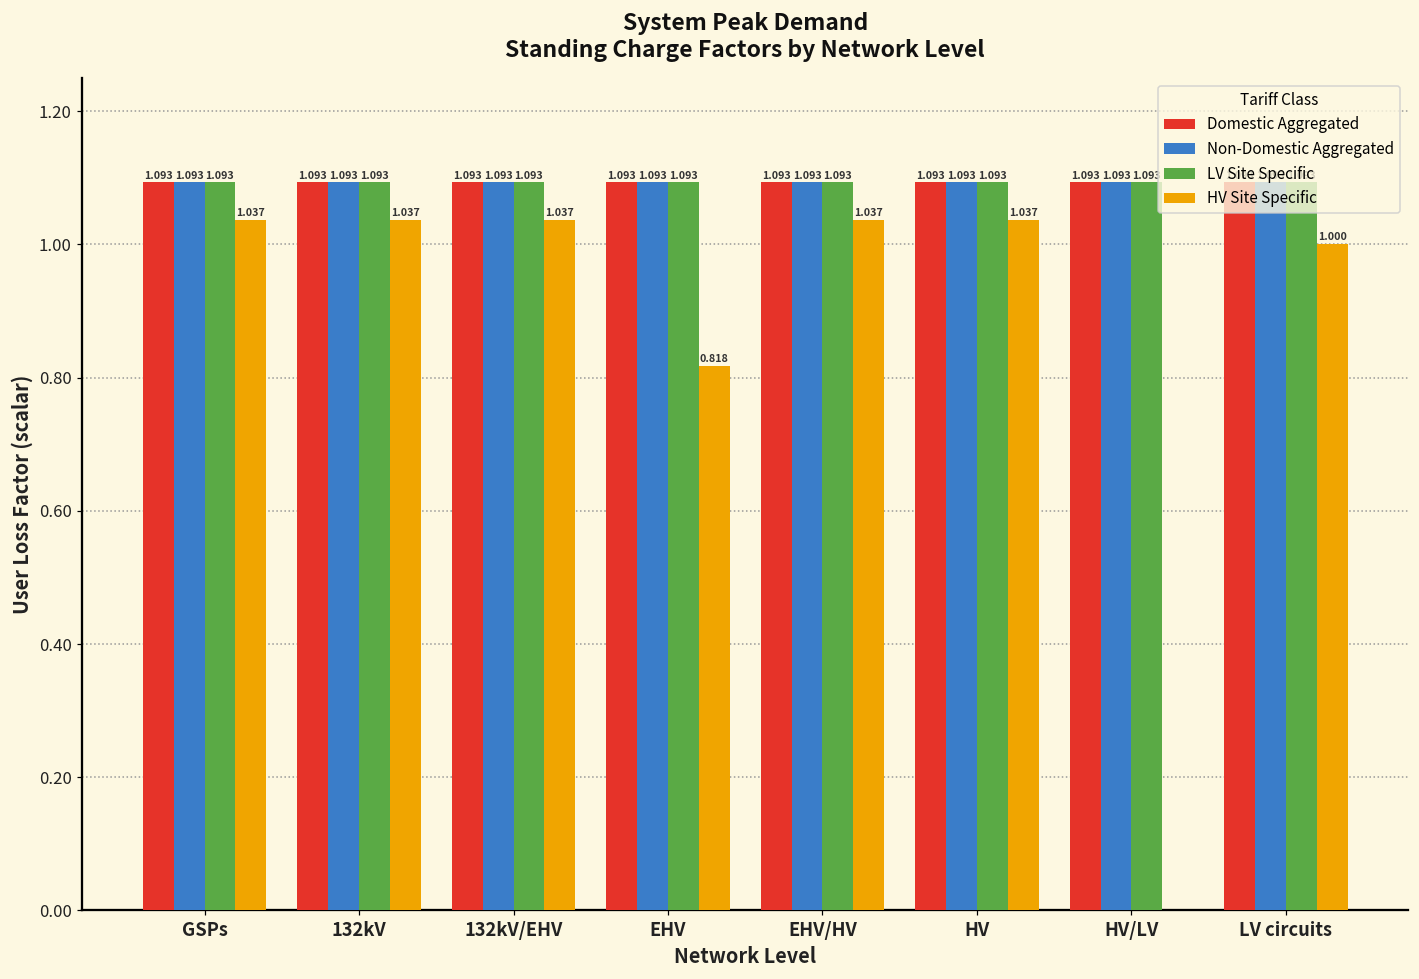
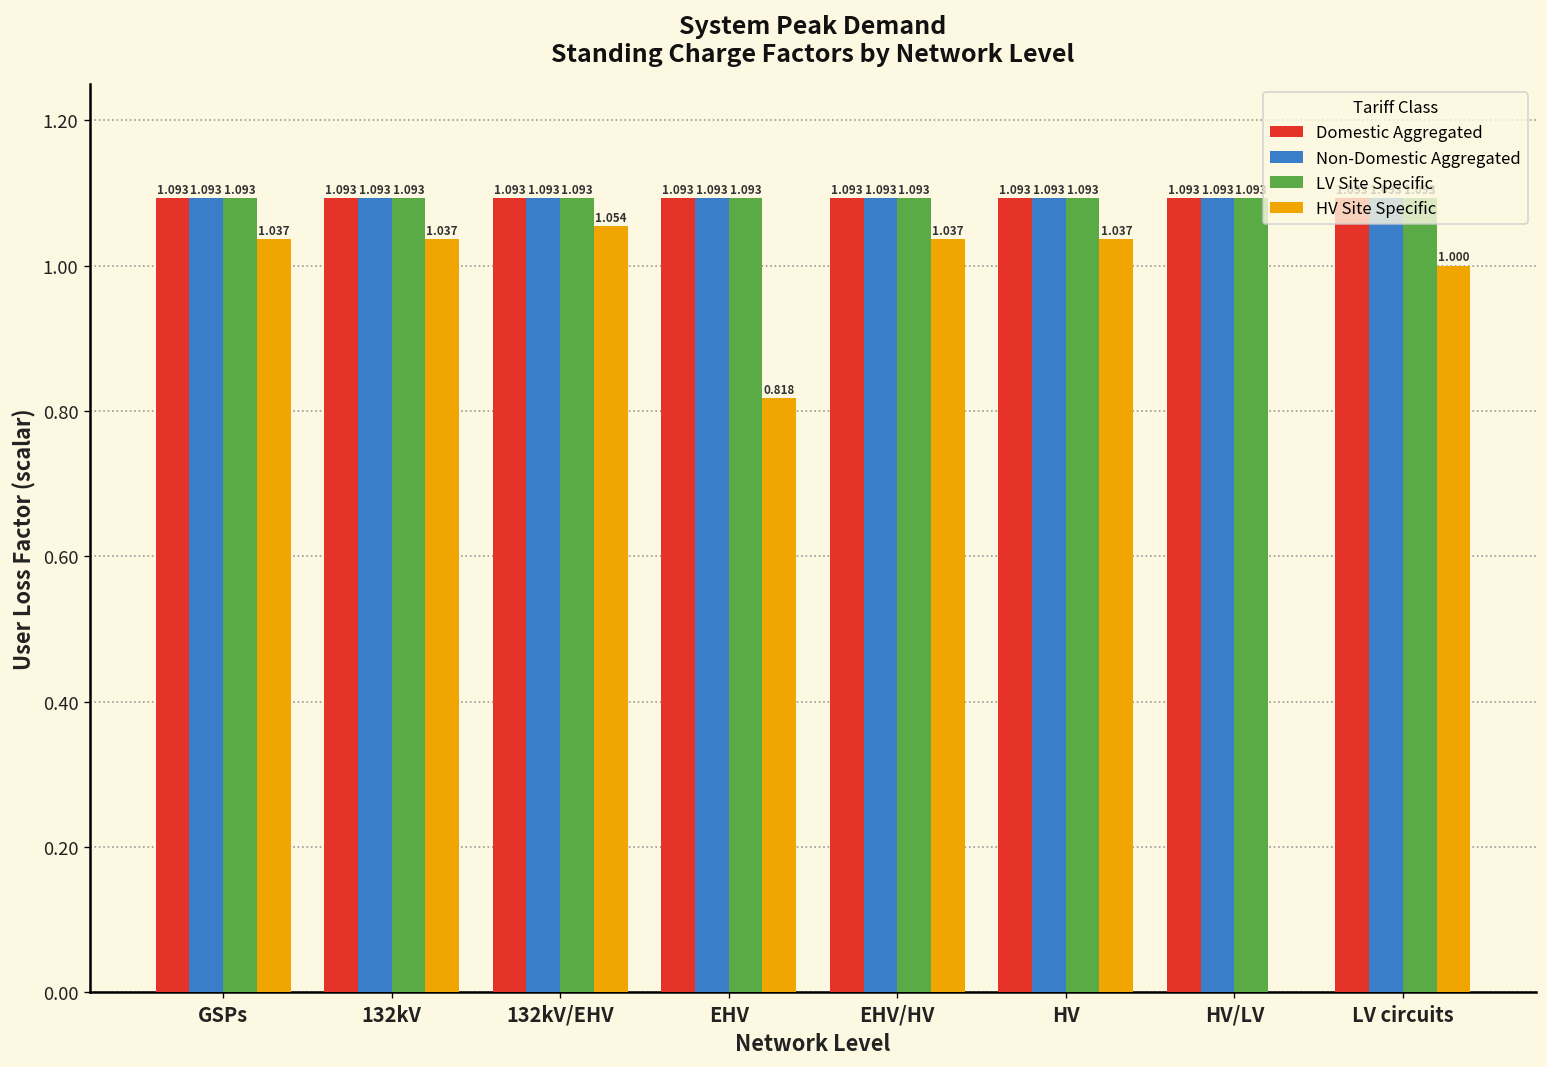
  {
    "Domestic Aggregated": {
      "GSPs": 1.093,
      "132kV": 1.093,
      "132kV/EHV": 1.093,
      "EHV": 1.093,
      "EHV/HV": 1.093,
      "HV": 1.093,
      "HV/LV": 1.093
    },
    "Non-Domestic Aggregated": {
      "GSPs": 1.093,
      "132kV": 1.093,
      "132kV/EHV": 1.093,
      "EHV": 1.093,
      "EHV/HV": 1.093,
      "HV": 1.093,
      "HV/LV": 1.093
    },
    "LV Site Specific": {
      "GSPs": 1.093,
      "132kV": 1.093,
      "132kV/EHV": 1.093,
      "EHV": 1.093,
      "EHV/HV": 1.093,
      "HV": 1.093
    },
    "HV Site Specific": {
      "GSPs": 1.037,
      "132kV": 1.037,
-     "132kV/EHV": 1.037,
+     "132kV/EHV": 1.054,
      "EHV": 0.818,
      "EHV/HV": 1.037,
      "HV": 1.037,
      "LV circuits": 1.000
    }
  }
